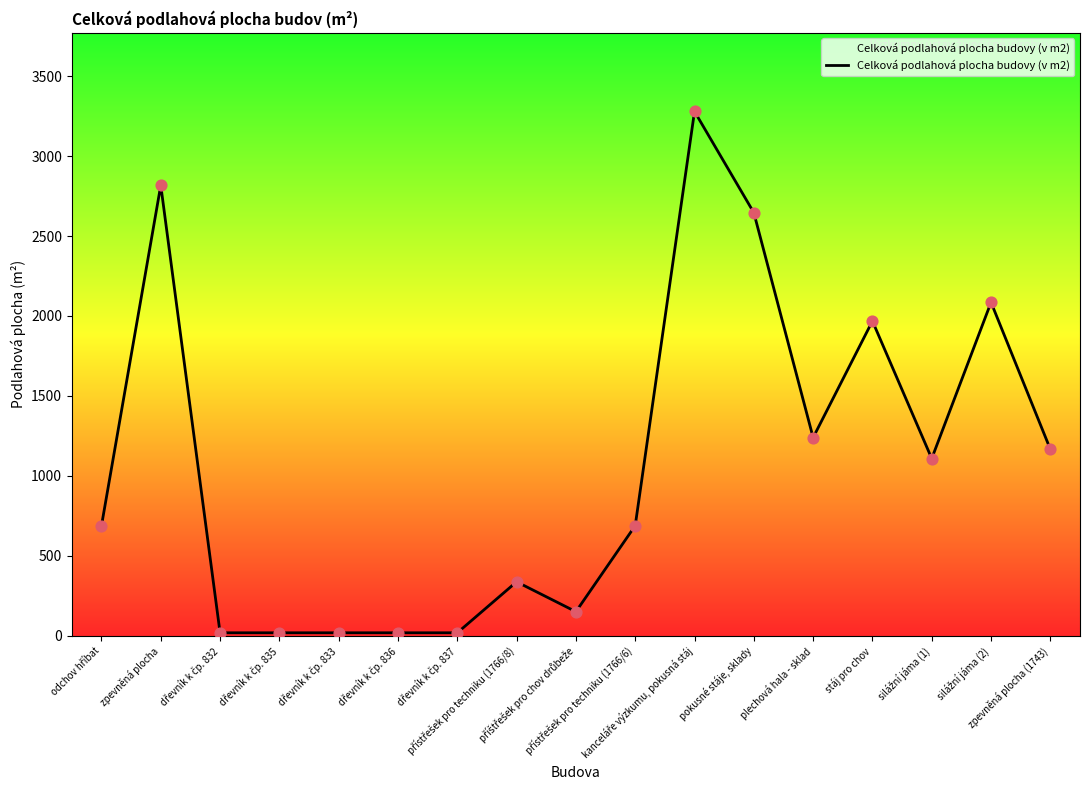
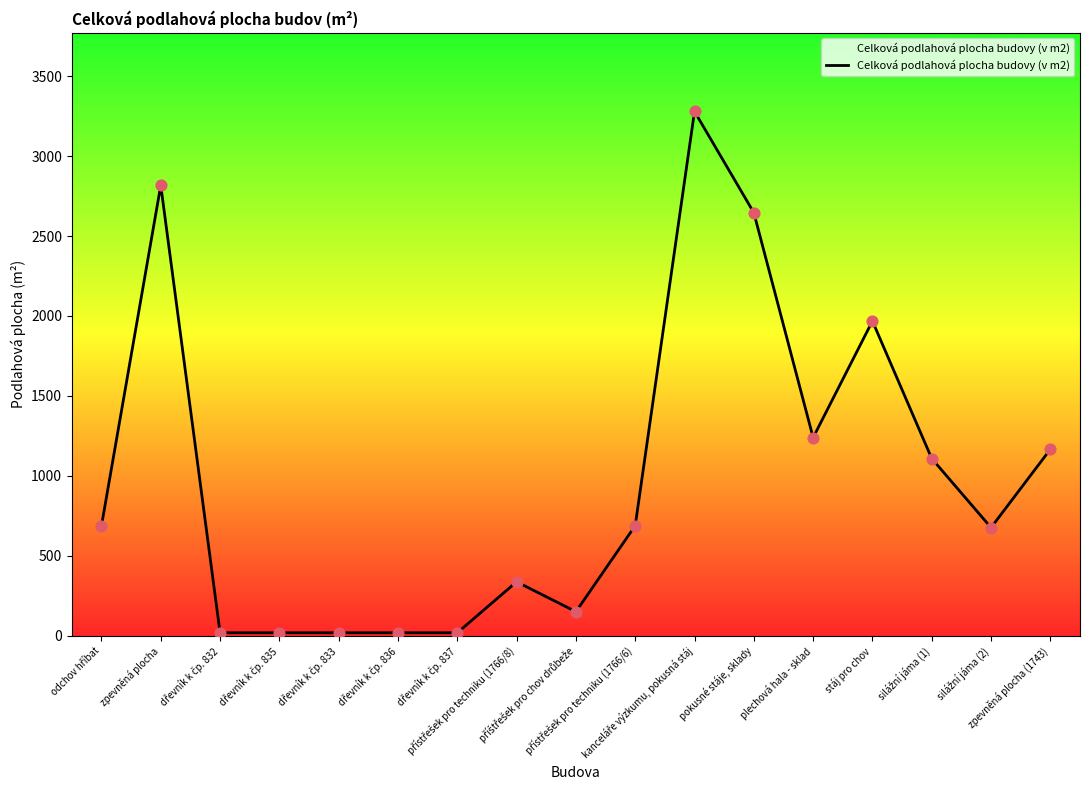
  {
    "odchov hříbat": 690,
    "zpevněná plocha": 2820,
    "dřevník k čp. 832": 20,
    "dřevník k čp. 835": 20,
    "dřevník k čp. 833": 20,
    "dřevník k čp. 836": 20,
    "dřevník k čp. 837": 20,
    "přístřešek pro techniku (1766/8)": 340,
    "příštřešek pro chov drůbeže": 150,
    "přístřešek pro techniku (1766/6)": 690,
    "kanceláře výzkumu, pokusná stáj": 3280,
    "pokusné stáje, sklady": 2650,
    "plechová hala - sklad": 1240,
    "stáj pro chov": 1970,
    "silážní jáma (1)": 1110,
-   "silážní jáma (2)": 2090,
+   "silážní jáma (2)": 680,
    "zpevněná plocha (1743)": 1170
  }
